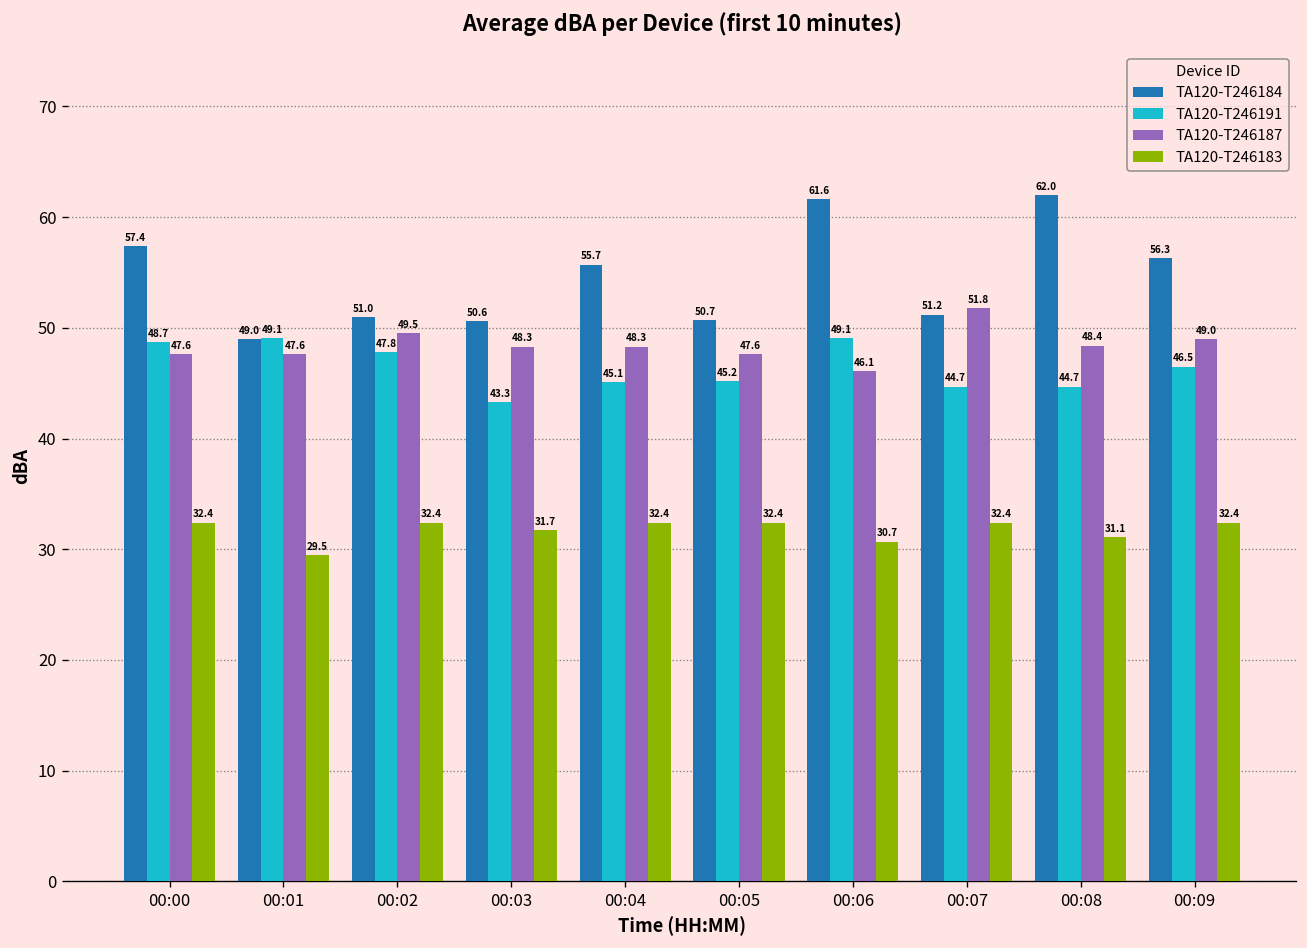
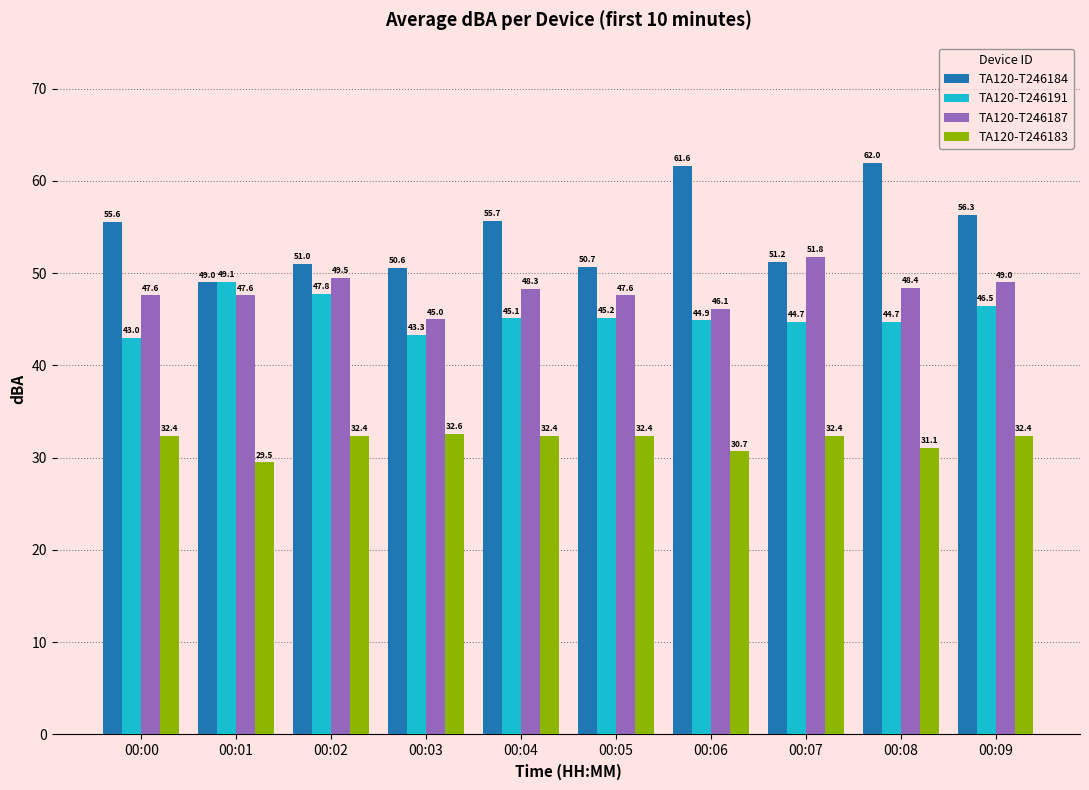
  {
    "TA120-T246184": {
-     "00:00": 57.4,
+     "00:00": 55.6,
      "00:01": 49.0,
      "00:02": 51.0,
      "00:03": 50.6,
      "00:04": 55.7,
      "00:05": 50.7,
      "00:06": 61.6,
      "00:07": 51.2,
      "00:08": 62.0,
      "00:09": 56.3
    },
    "TA120-T246191": {
-     "00:00": 48.7,
+     "00:00": 43.0,
      "00:01": 49.1,
      "00:02": 47.8,
      "00:03": 43.3,
      "00:04": 45.1,
      "00:05": 45.2,
-     "00:06": 49.1,
+     "00:06": 44.9,
      "00:07": 44.7,
      "00:08": 44.7,
      "00:09": 46.5
    },
    "TA120-T246187": {
      "00:00": 47.6,
      "00:01": 47.6,
      "00:02": 49.5,
-     "00:03": 48.3,
+     "00:03": 45.0,
      "00:04": 48.3,
      "00:05": 47.6,
      "00:06": 46.1,
      "00:07": 51.8,
      "00:08": 48.4,
      "00:09": 49.0
    },
    "TA120-T246183": {
      "00:00": 32.4,
      "00:01": 29.5,
      "00:02": 32.4,
-     "00:03": 31.7,
+     "00:03": 32.6,
      "00:04": 32.4,
      "00:05": 32.4,
      "00:06": 30.7,
      "00:07": 32.4,
      "00:08": 31.1,
      "00:09": 32.4
    }
  }
